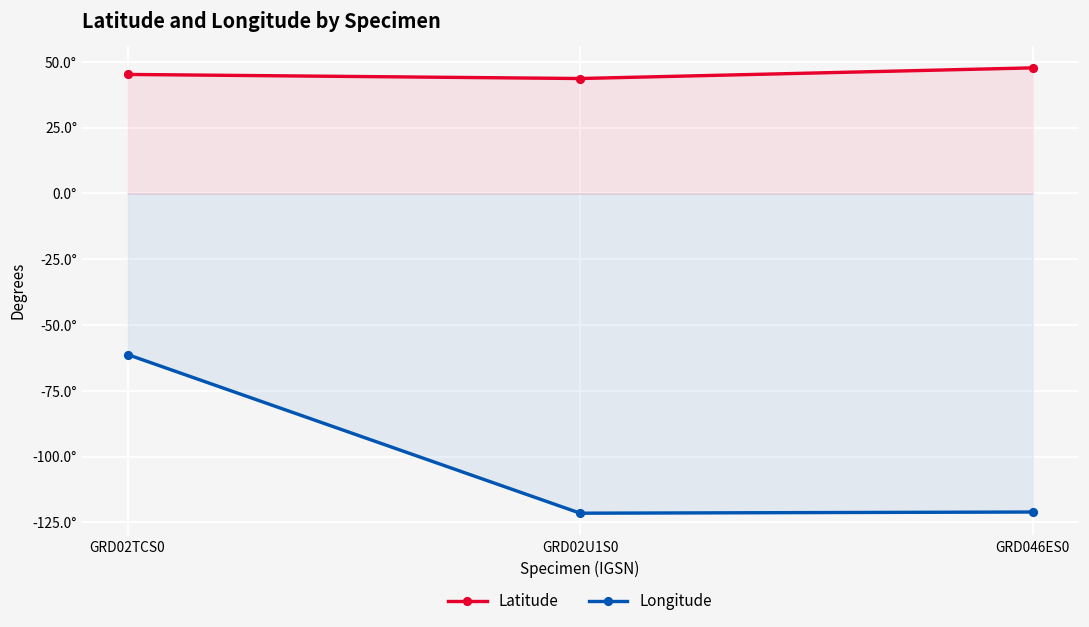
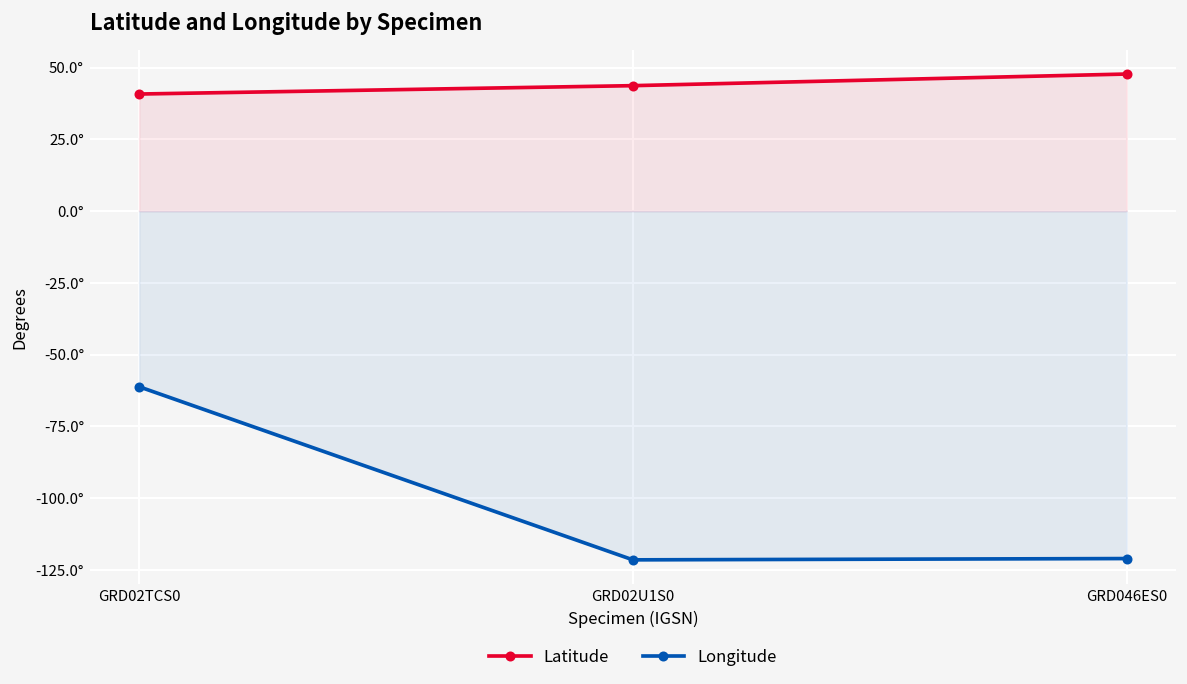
  {
    "Latitude": {
-     "GRD02TCS0": "45°",
+     "GRD02TCS0": "41°",
      "GRD02U1S0": "44°",
      "GRD046ES0": "48°"
    }
  }
